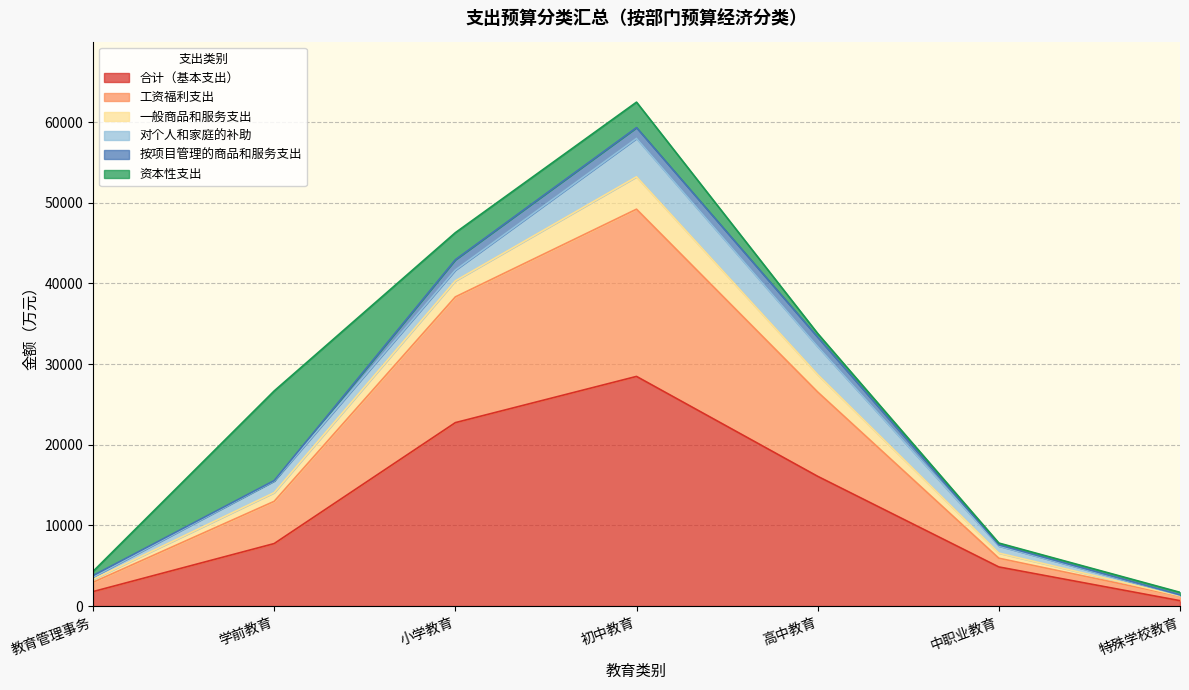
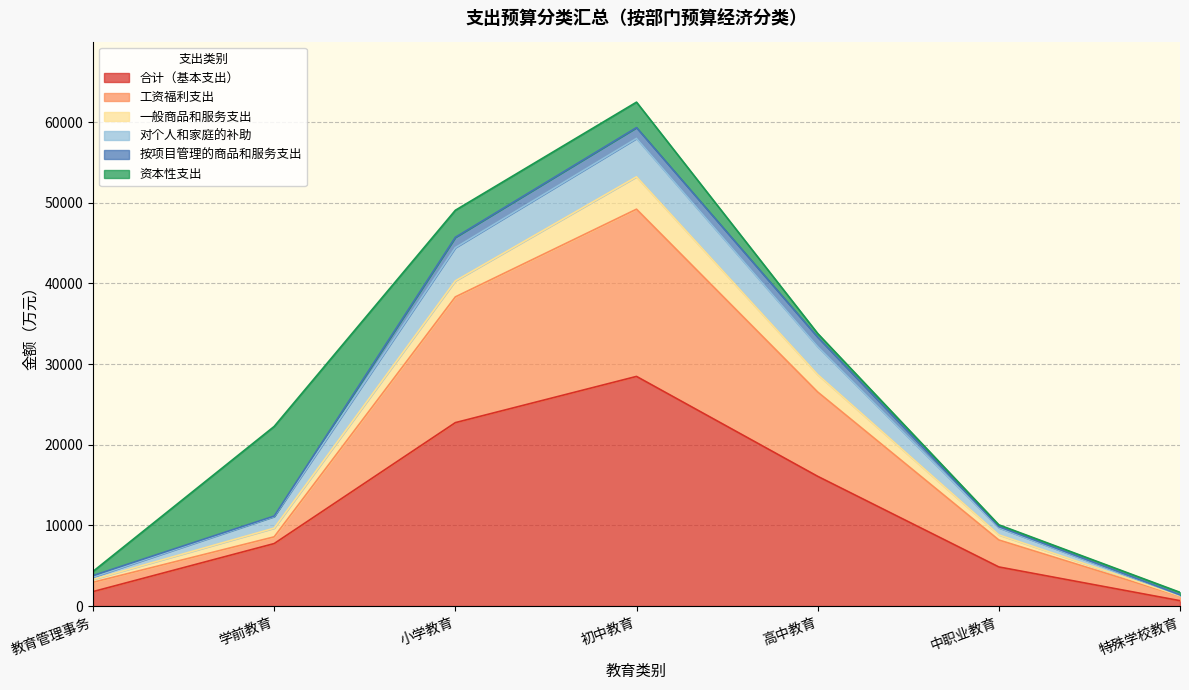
  {
    "合计（基本支出）": {
      "教育管理事务": 2000,
      "学前教育": 8000,
      "小学教育": 23000,
      "初中教育": 28000,
      "高中教育": 16000,
      "中职业教育": 5000,
      "特殊学校教育": 1000
    },
    "工资福利支出": {
      "教育管理事务": 1000,
-     "学前教育": 5000,
+     "学前教育": 1000,
      "小学教育": 16000,
      "初中教育": 21000,
      "高中教育": 10000,
-     "中职业教育": 1000
+     "中职业教育": 3000
    },
    "一般商品和服务支出": {
      "学前教育": 1000,
      "小学教育": 2000,
      "初中教育": 4000,
      "高中教育": 2000,
      "中职业教育": 1000
    },
    "对个人和家庭的补助": {
-     "小学教育": 1000,
+     "小学教育": 4000,
      "初中教育": 5000,
      "高中教育": 3000
    },
    "按项目管理的商品和服务支出": {
      "小学教育": 1000,
      "初中教育": 1000,
      "高中教育": 1000
    },
    "资本性支出": {
      "教育管理事务": 1000,
      "学前教育": 11000,
      "小学教育": 3000,
      "初中教育": 3000,
      "高中教育": 0
    }
  }
